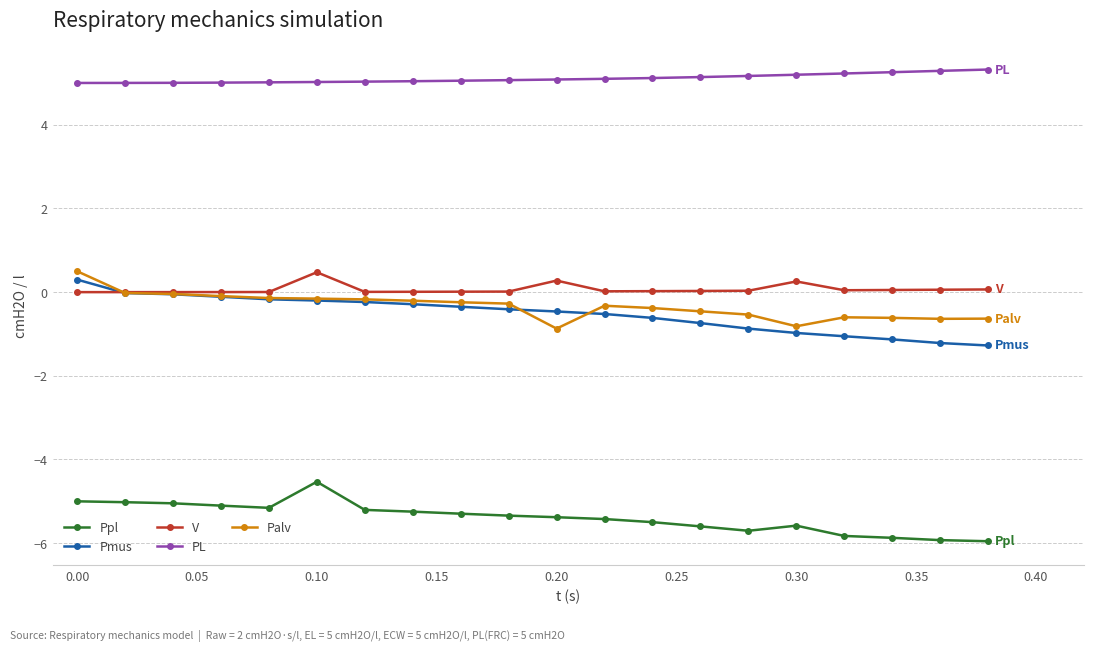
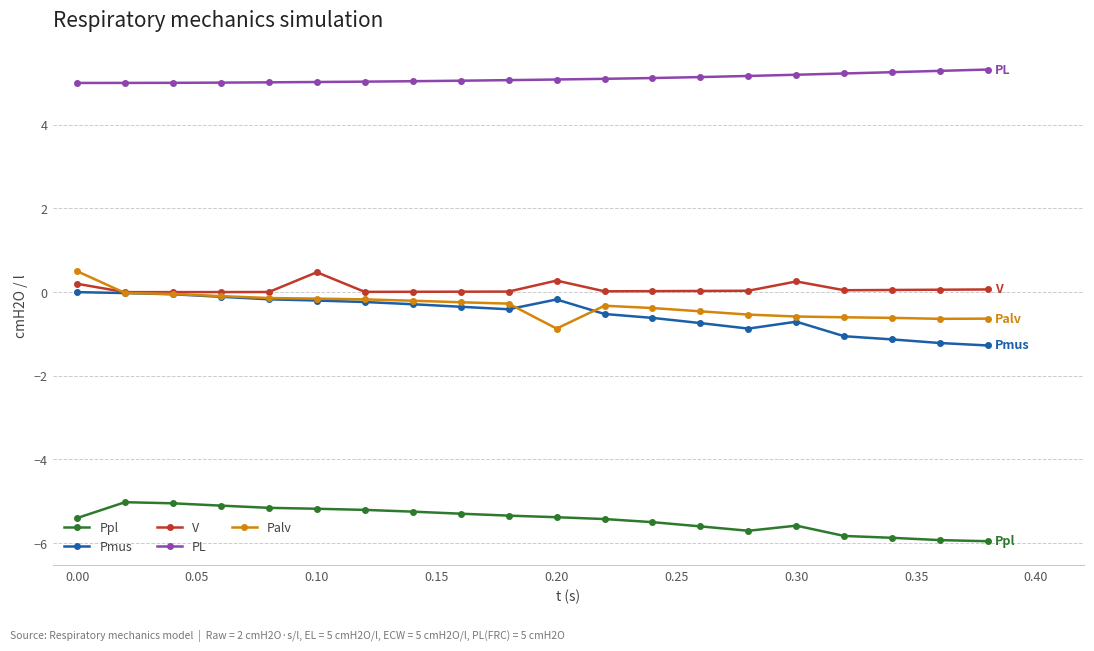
  {
    "Ppl": {
-     "0.00": -5.0,
-     "0.10": -4.5,
+     "0.00": -5.4,
+     "0.10": -5.2,
      "0.20": -5.4,
      "0.30": -5.6
    },
    "Pmus": {
-     "0.00": 0.3,
-     "0.20": -0.5,
-     "0.30": -1.0
+     "0.00": 0.0,
+     "0.20": -0.2,
+     "0.30": -0.7
    },
    "V": {
-     "0.00": 0.0,
+     "0.00": 0.2,
      "0.10": 0.5,
      "0.20": 0.3,
      "0.30": 0.3
    },
    "PL": {
      "0.00": 5.0,
      "0.10": 5.0,
      "0.20": 5.1,
      "0.30": 5.2
    },
    "Palv": {
      "0.00": 0.5,
      "0.20": -0.9,
-     "0.30": -0.8
+     "0.30": -0.6
    }
  }
